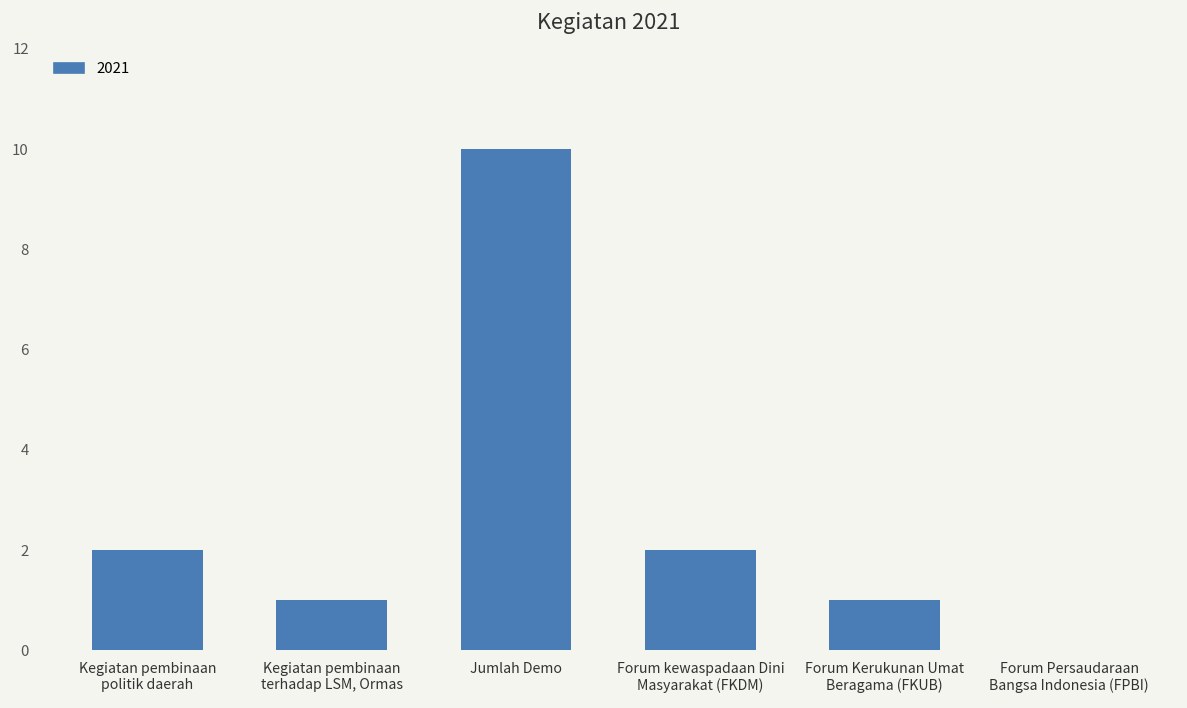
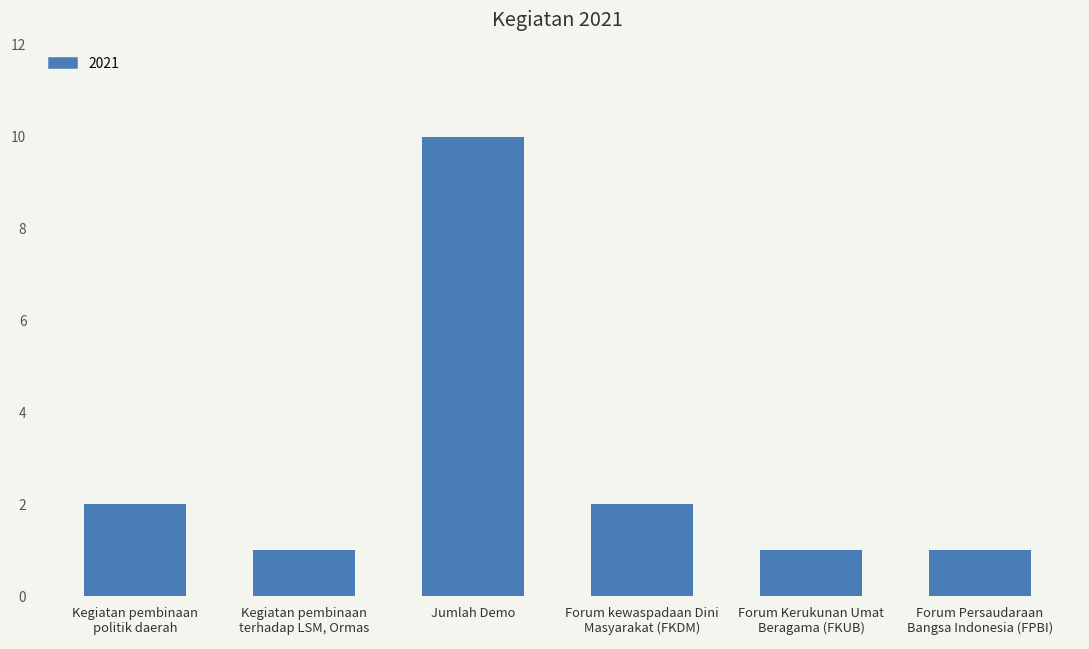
  {
    "Kegiatan pembinaan politik daerah": 2,
    "Kegiatan pembinaan terhadap LSM, Ormas": 1,
    "Jumlah Demo": 10,
    "Forum kewaspadaan Dini Masyarakat (FKDM)": 2,
    "Forum Kerukunan Umat Beragama (FKUB)": 1,
-   "Forum Persaudaraan Bangsa Indonesia (FPBI)": 0
+   "Forum Persaudaraan Bangsa Indonesia (FPBI)": 1
  }
